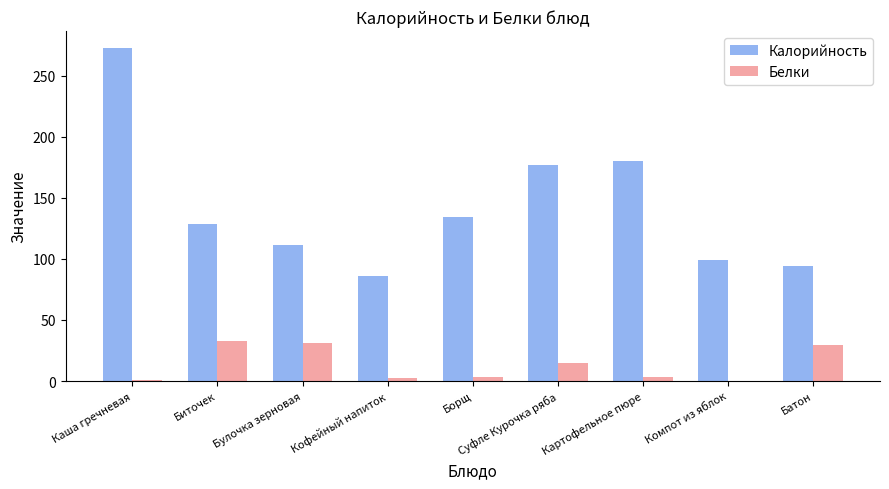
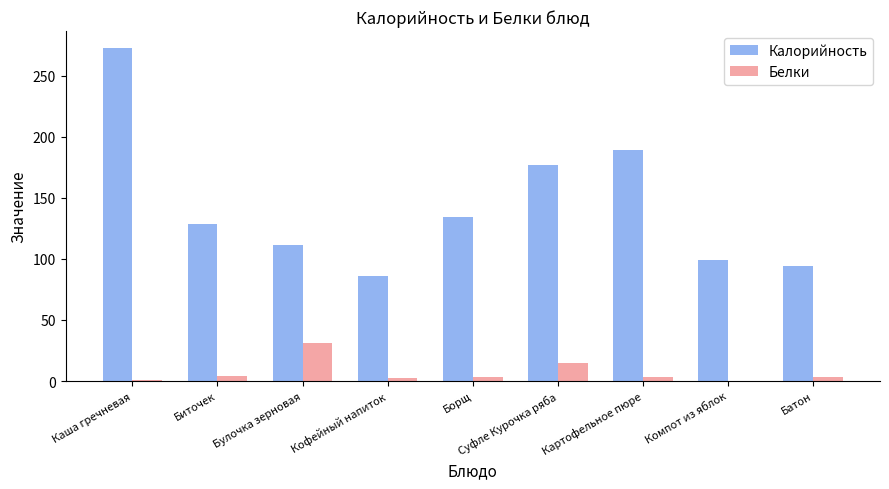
  {
    "Калорийность": {
      "Каша гречневая": 273,
      "Биточек": 129,
      "Булочка зерновая": 111,
      "Кофейный напиток": 86,
      "Борщ": 134,
      "Суфле Курочка ряба": 177,
-     "Картофельное пюре": 180,
+     "Картофельное пюре": 189,
      "Компот из яблок": 99,
      "Батон": 95
    },
    "Белки": {
-     "Биточек": 33,
+     "Биточек": 4,
      "Булочка зерновая": 31,
      "Кофейный напиток": 2,
      "Борщ": 3,
      "Суфле Курочка ряба": 14,
      "Картофельное пюре": 3,
-     "Батон": 29
+     "Батон": 3
    }
  }
